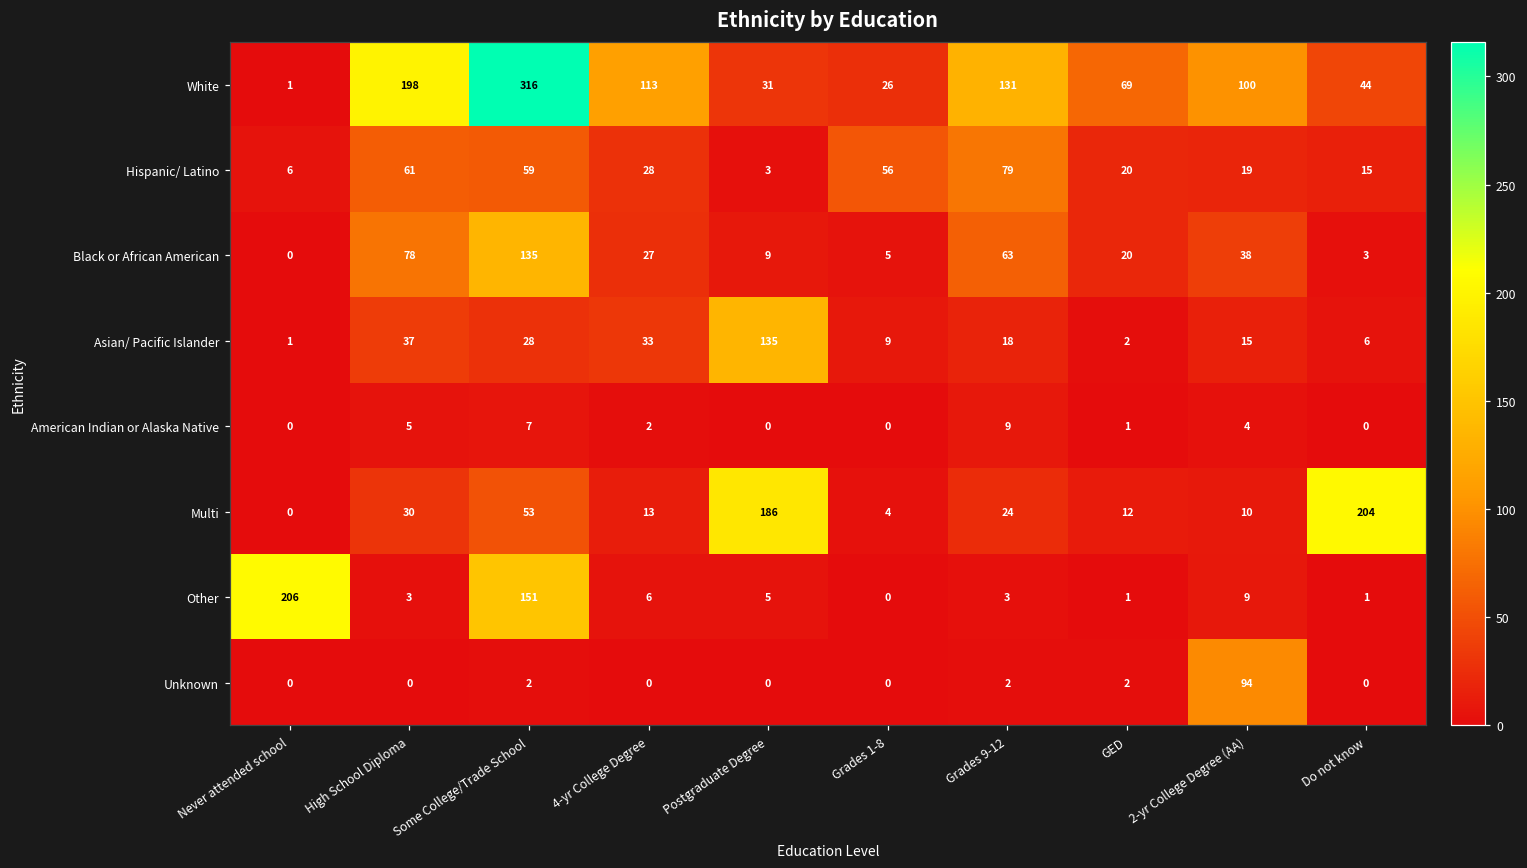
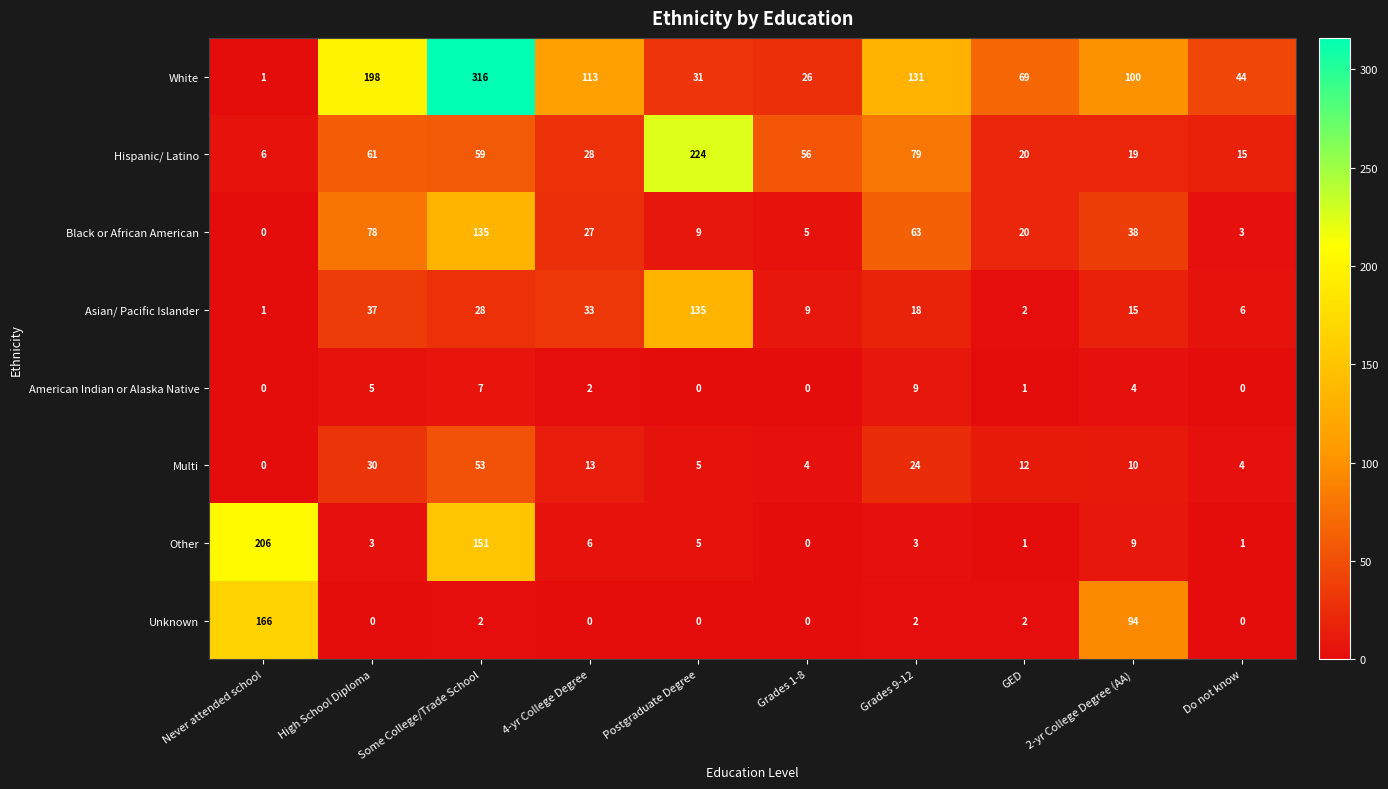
  {
    "White": {
      "Never attended school": 1,
      "High School Diploma": 198,
      "Some College/Trade School": 316,
      "4-yr College Degree": 113,
      "Postgraduate Degree": 31,
      "Grades 1-8": 26,
      "Grades 9-12": 131,
      "GED": 69,
      "2-yr College Degree (AA)": 100,
      "Do not know": 44
    },
    "Hispanic/ Latino": {
      "Never attended school": 6,
      "High School Diploma": 61,
      "Some College/Trade School": 59,
      "4-yr College Degree": 28,
-     "Postgraduate Degree": 3,
+     "Postgraduate Degree": 224,
      "Grades 1-8": 56,
      "Grades 9-12": 79,
      "GED": 20,
      "2-yr College Degree (AA)": 19,
      "Do not know": 15
    },
    "Black or African American": {
      "Never attended school": 0,
      "High School Diploma": 78,
      "Some College/Trade School": 135,
      "4-yr College Degree": 27,
      "Postgraduate Degree": 9,
      "Grades 1-8": 5,
      "Grades 9-12": 63,
      "GED": 20,
      "2-yr College Degree (AA)": 38,
      "Do not know": 3
    },
    "Asian/ Pacific Islander": {
      "Never attended school": 1,
      "High School Diploma": 37,
      "Some College/Trade School": 28,
      "4-yr College Degree": 33,
      "Postgraduate Degree": 135,
      "Grades 1-8": 9,
      "Grades 9-12": 18,
      "GED": 2,
      "2-yr College Degree (AA)": 15,
      "Do not know": 6
    },
    "American Indian or Alaska Native": {
      "Never attended school": 0,
      "High School Diploma": 5,
      "Some College/Trade School": 7,
      "4-yr College Degree": 2,
      "Postgraduate Degree": 0,
      "Grades 1-8": 0,
      "Grades 9-12": 9,
      "GED": 1,
      "2-yr College Degree (AA)": 4,
      "Do not know": 0
    },
    "Multi": {
      "Never attended school": 0,
      "High School Diploma": 30,
      "Some College/Trade School": 53,
      "4-yr College Degree": 13,
-     "Postgraduate Degree": 186,
+     "Postgraduate Degree": 5,
      "Grades 1-8": 4,
      "Grades 9-12": 24,
      "GED": 12,
      "2-yr College Degree (AA)": 10,
-     "Do not know": 204
+     "Do not know": 4
    },
    "Other": {
      "Never attended school": 206,
      "High School Diploma": 3,
      "Some College/Trade School": 151,
      "4-yr College Degree": 6,
      "Postgraduate Degree": 5,
      "Grades 1-8": 0,
      "Grades 9-12": 3,
      "GED": 1,
      "2-yr College Degree (AA)": 9,
      "Do not know": 1
    },
    "Unknown": {
-     "Never attended school": 0,
+     "Never attended school": 166,
      "High School Diploma": 0,
      "Some College/Trade School": 2,
      "4-yr College Degree": 0,
      "Postgraduate Degree": 0,
      "Grades 1-8": 0,
      "Grades 9-12": 2,
      "GED": 2,
      "2-yr College Degree (AA)": 94,
      "Do not know": 0
    }
  }
